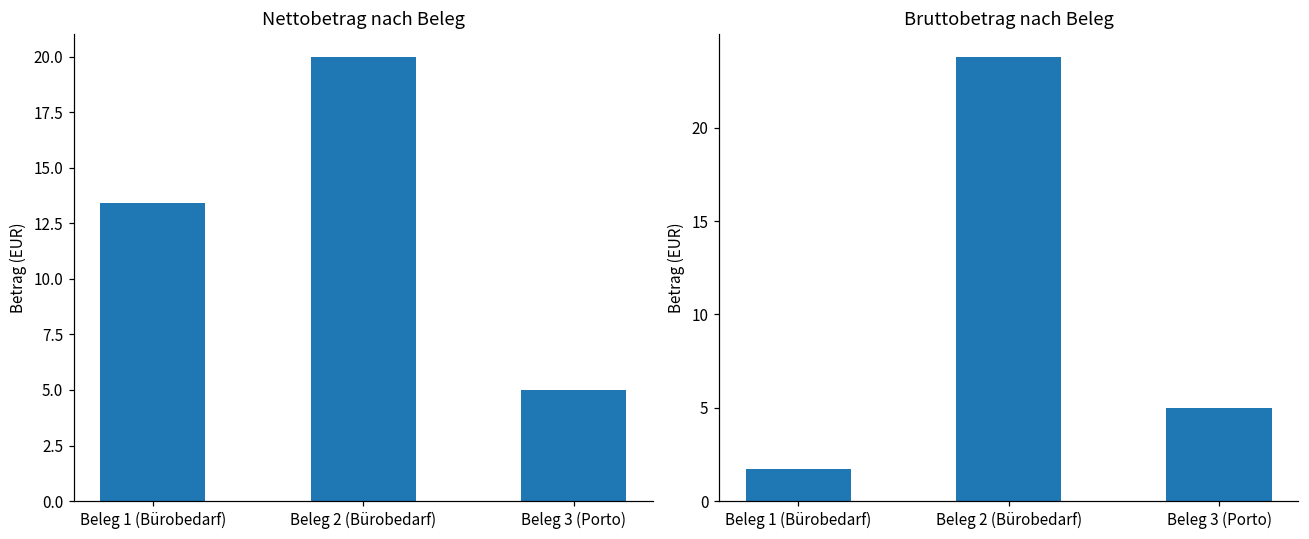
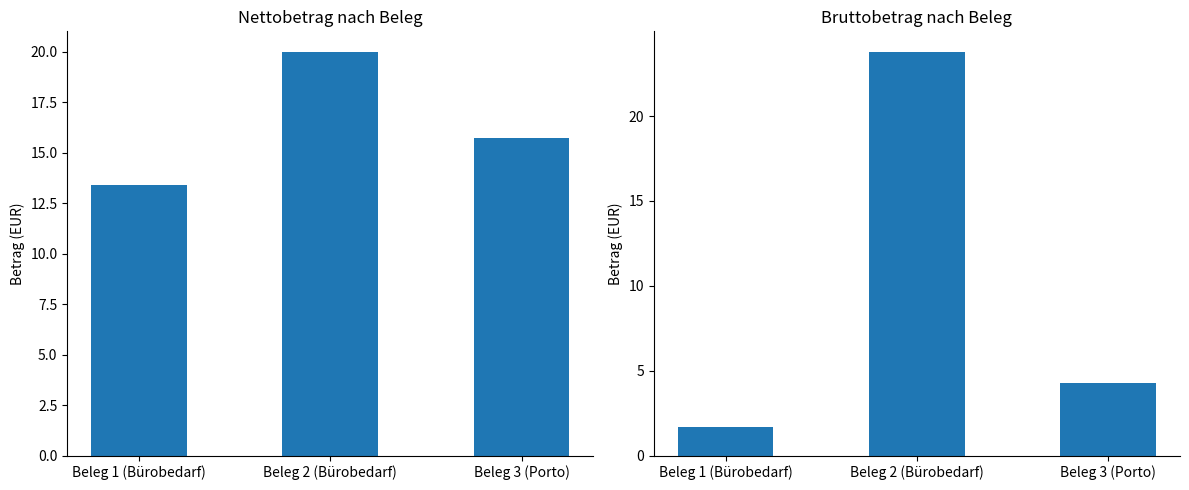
  {
    "Nettobetrag nach Beleg": {
      "Beleg 1 (Bürobedarf)": 13.4,
      "Beleg 2 (Bürobedarf)": 20.0,
-     "Beleg 3 (Porto)": 5.0
+     "Beleg 3 (Porto)": 15.7
    },
    "Bruttobetrag nach Beleg": {
      "Beleg 1 (Bürobedarf)": 1.7,
      "Beleg 2 (Bürobedarf)": 23.8,
-     "Beleg 3 (Porto)": 5.0
+     "Beleg 3 (Porto)": 4.3
    }
  }
